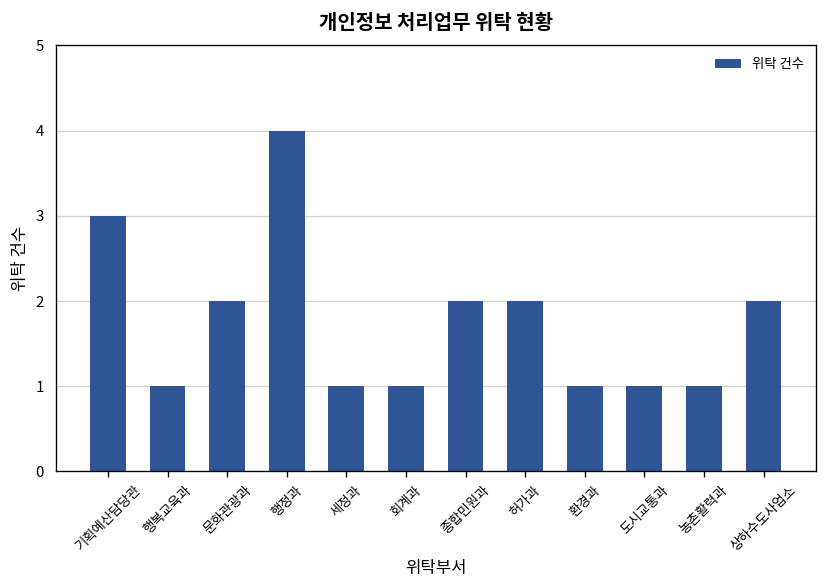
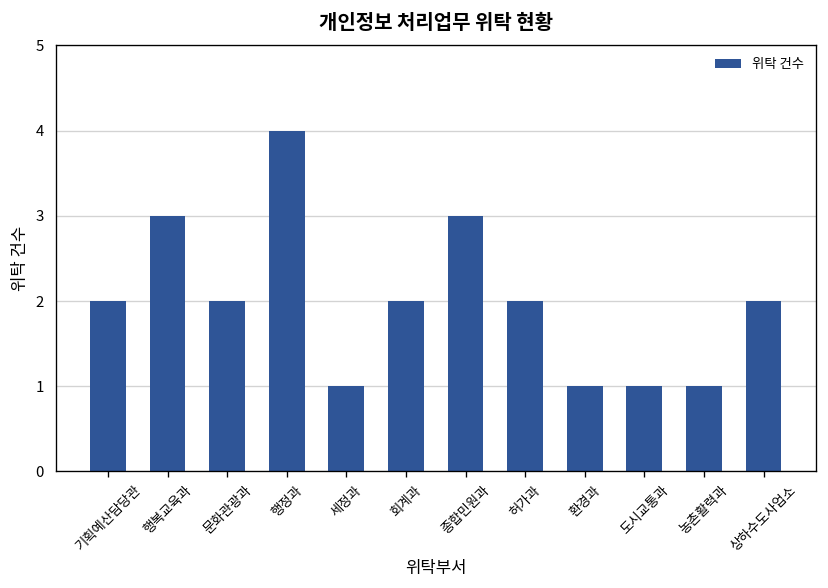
  {
-   "기획예산담당관": 3,
-   "행복교육과": 1,
+   "기획예산담당관": 2,
+   "행복교육과": 3,
    "문화관광과": 2,
    "행정과": 4,
    "세정과": 1,
-   "회계과": 1,
-   "종합민원과": 2,
+   "회계과": 2,
+   "종합민원과": 3,
    "허가과": 2,
    "환경과": 1,
    "도시교통과": 1,
    "농촌활력과": 1,
    "상하수도사업소": 2
  }
